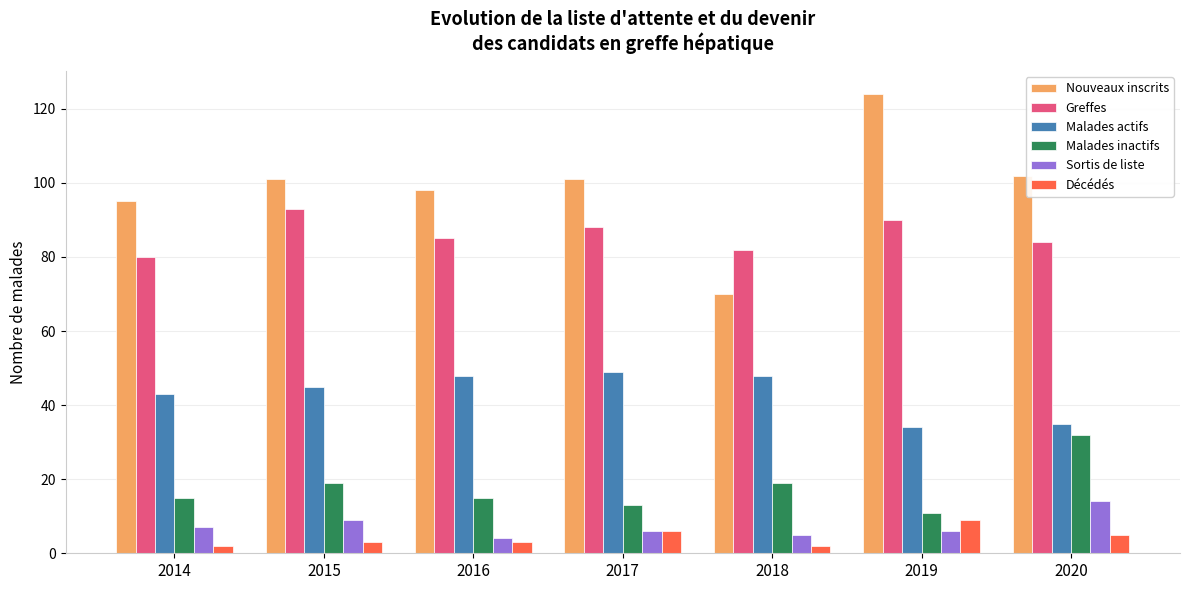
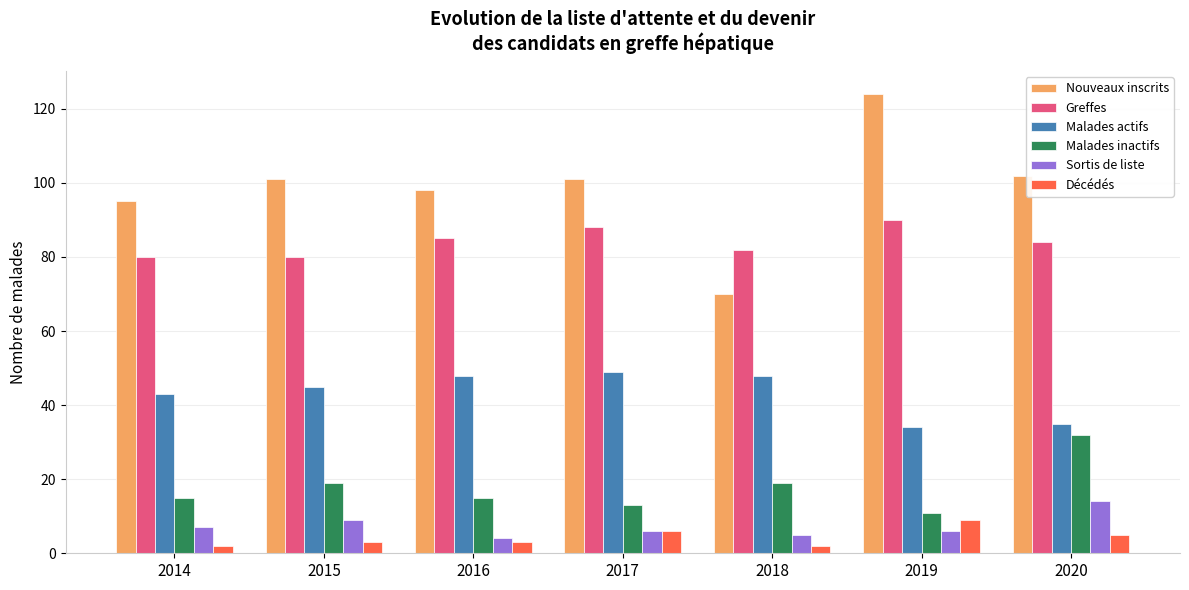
  {
    "Nouveaux inscrits": {
      "2014": 95,
      "2015": 101,
      "2016": 98,
      "2017": 101,
      "2018": 70,
      "2019": 124,
      "2020": 102
    },
    "Greffes": {
      "2014": 80,
-     "2015": 93,
+     "2015": 80,
      "2016": 85,
      "2017": 88,
      "2018": 82,
      "2019": 90,
      "2020": 84
    },
    "Malades actifs": {
      "2014": 43,
      "2015": 45,
      "2016": 48,
      "2017": 49,
      "2018": 48,
      "2019": 34,
      "2020": 35
    },
    "Malades inactifs": {
      "2014": 15,
      "2015": 19,
      "2016": 15,
      "2017": 13,
      "2018": 19,
      "2019": 11,
      "2020": 32
    },
    "Sortis de liste": {
      "2014": 7,
      "2015": 9,
      "2016": 4,
      "2017": 6,
      "2018": 5,
      "2019": 6,
      "2020": 14
    },
    "Décédés": {
      "2014": 2,
      "2015": 3,
      "2016": 3,
      "2017": 6,
      "2018": 2,
      "2019": 9,
      "2020": 5
    }
  }
